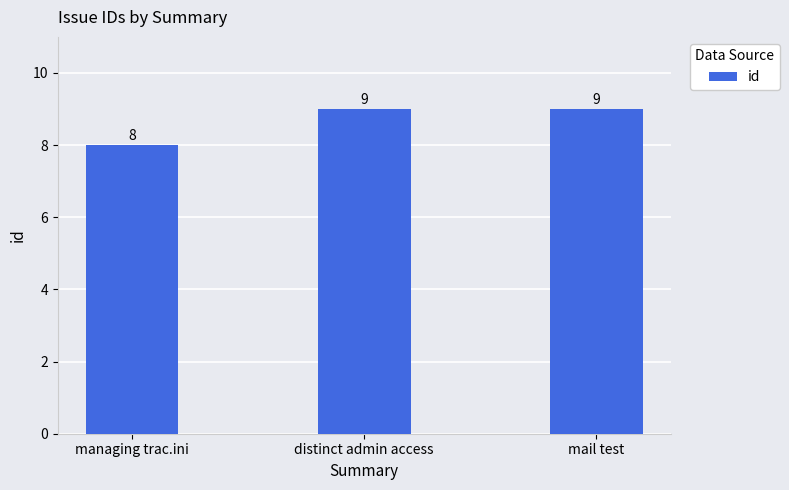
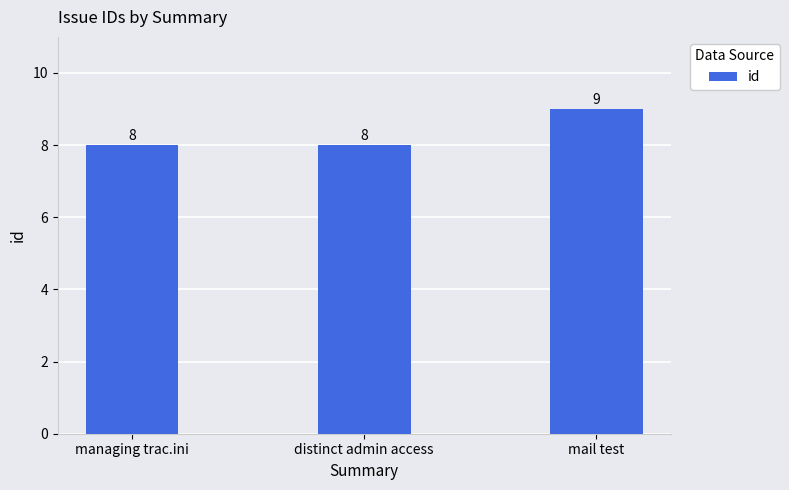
  {
    "managing trac.ini": 8,
-   "distinct admin access": 9,
+   "distinct admin access": 8,
    "mail test": 9
  }
